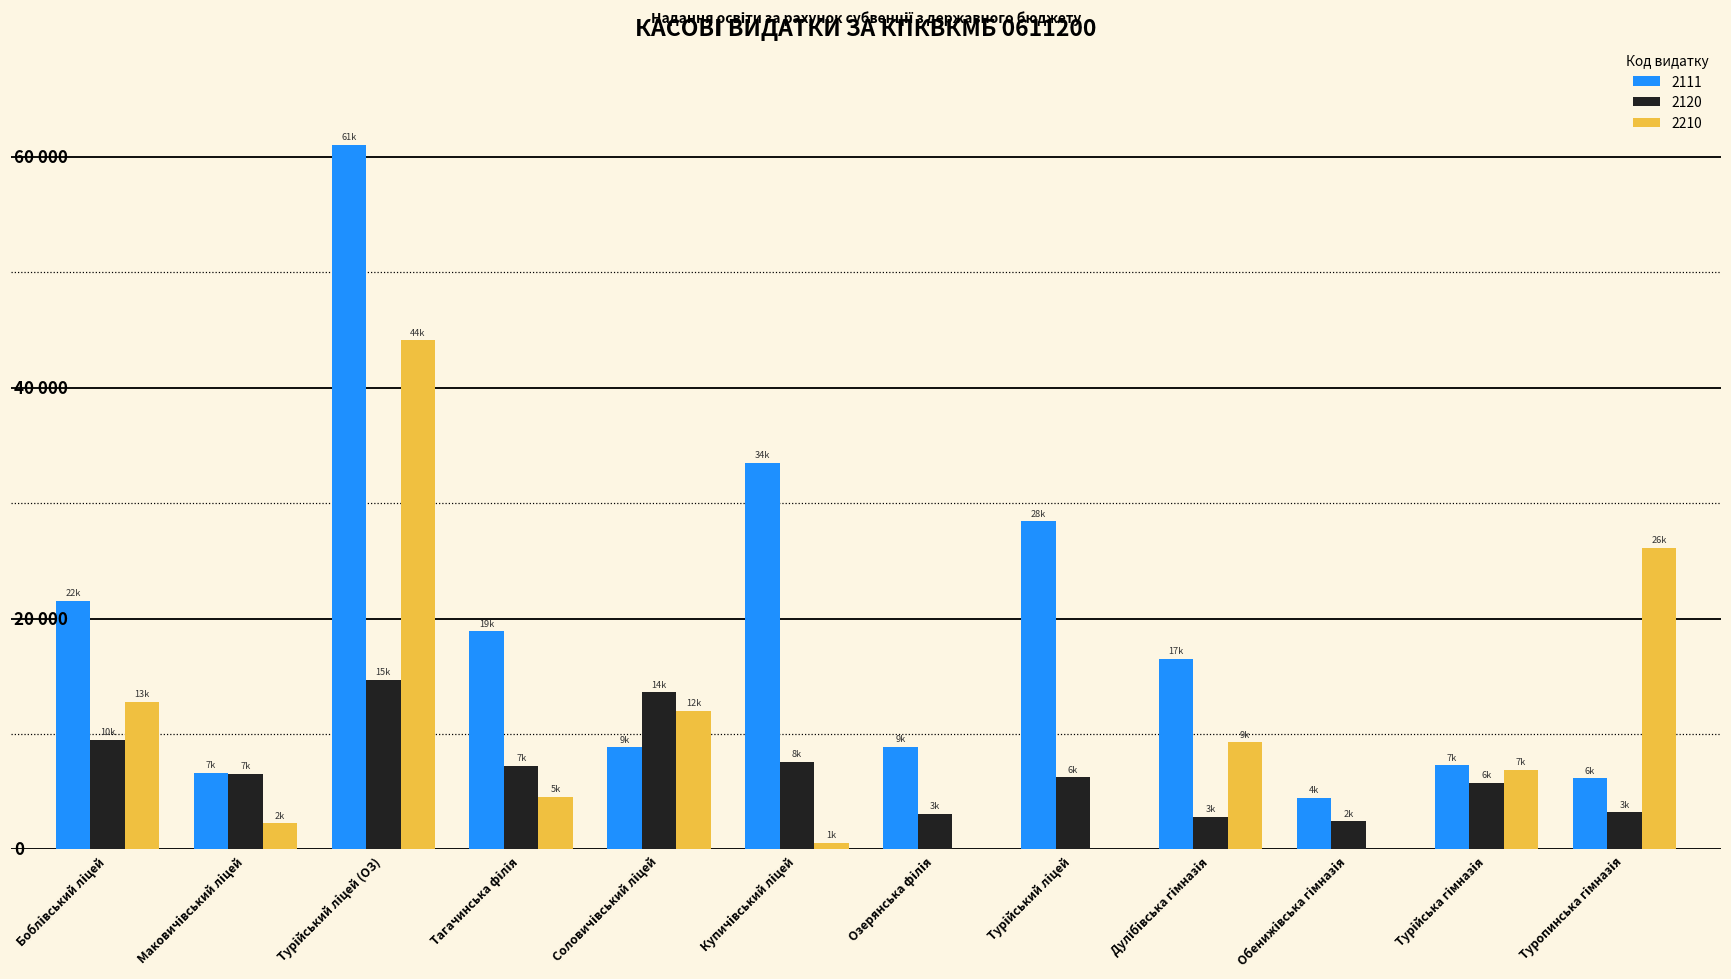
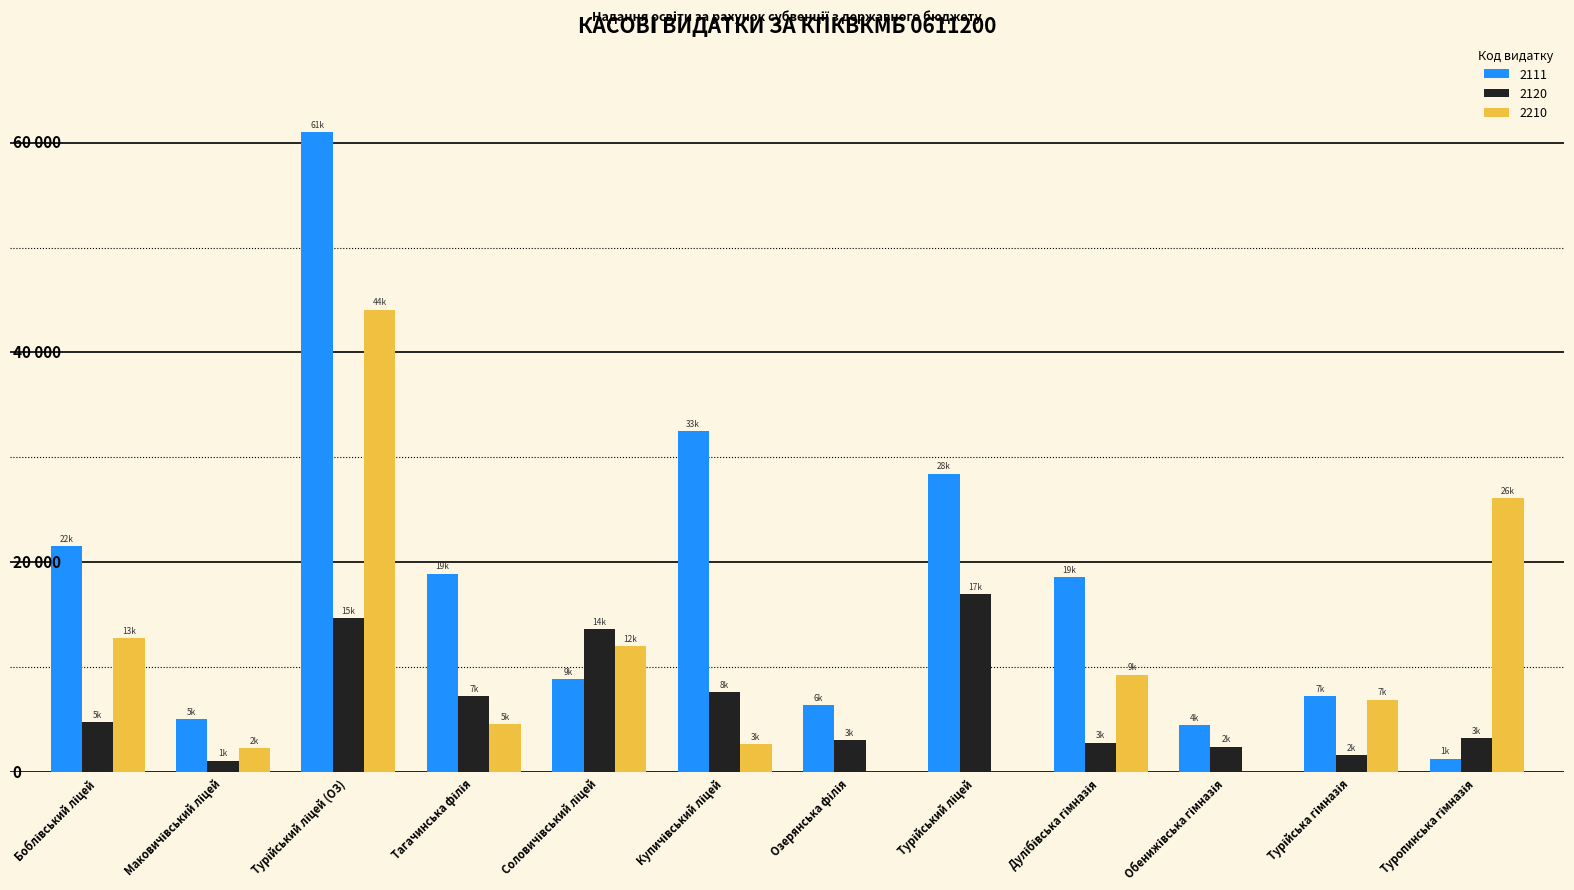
  {
    "2111": {
      "Боблівський ліцей": "22k",
-     "Маковичівський ліцей": "7k",
+     "Маковичівський ліцей": "5k",
      "Турійський ліцей (ОЗ)": "61k",
      "Тагачинська філія": "19k",
      "Соловичівський ліцей": "9k",
-     "Купичівський ліцей": "34k",
-     "Озерянська філія": "9k",
+     "Купичівський ліцей": "33k",
+     "Озерянська філія": "6k",
      "Турійський ліцей": "28k",
-     "Дулібівська гімназія": "17k",
+     "Дулібівська гімназія": "19k",
      "Обенижівська гімназія": "4k",
      "Турійська гімназія": "7k",
-     "Туропинська гімназія": "6k"
+     "Туропинська гімназія": "1k"
    },
    "2120": {
-     "Боблівський ліцей": "10k",
-     "Маковичівський ліцей": "7k",
+     "Боблівський ліцей": "5k",
+     "Маковичівський ліцей": "1k",
      "Турійський ліцей (ОЗ)": "15k",
      "Тагачинська філія": "7k",
      "Соловичівський ліцей": "14k",
      "Купичівський ліцей": "8k",
      "Озерянська філія": "3k",
-     "Турійський ліцей": "6k",
+     "Турійський ліцей": "17k",
      "Дулібівська гімназія": "3k",
      "Обенижівська гімназія": "2k",
-     "Турійська гімназія": "6k",
+     "Турійська гімназія": "2k",
      "Туропинська гімназія": "3k"
    },
    "2210": {
      "Боблівський ліцей": "13k",
      "Маковичівський ліцей": "2k",
      "Турійський ліцей (ОЗ)": "44k",
      "Тагачинська філія": "5k",
      "Соловичівський ліцей": "12k",
-     "Купичівський ліцей": "1k",
+     "Купичівський ліцей": "3k",
      "Дулібівська гімназія": "9k",
      "Турійська гімназія": "7k",
      "Туропинська гімназія": "26k"
    }
  }
